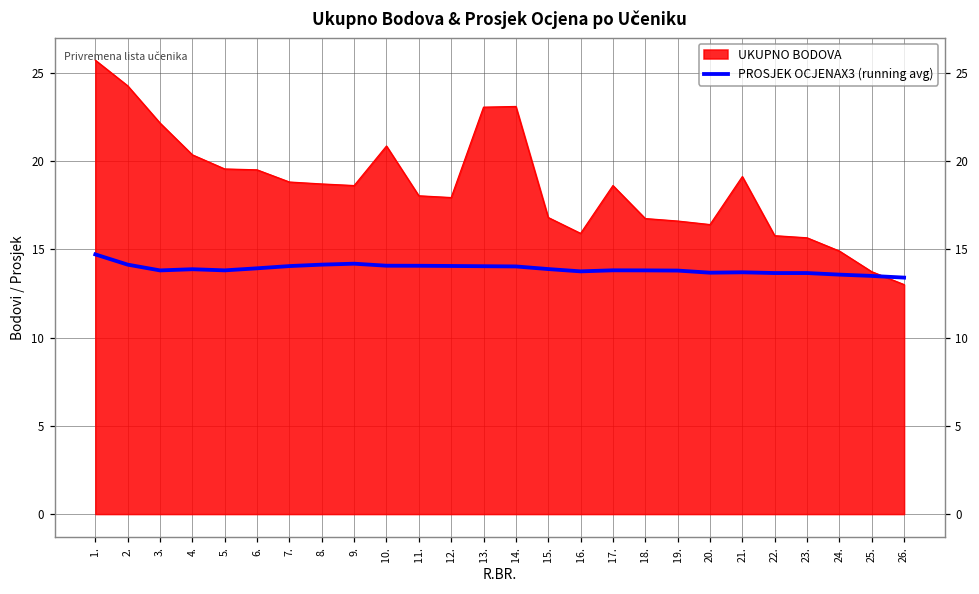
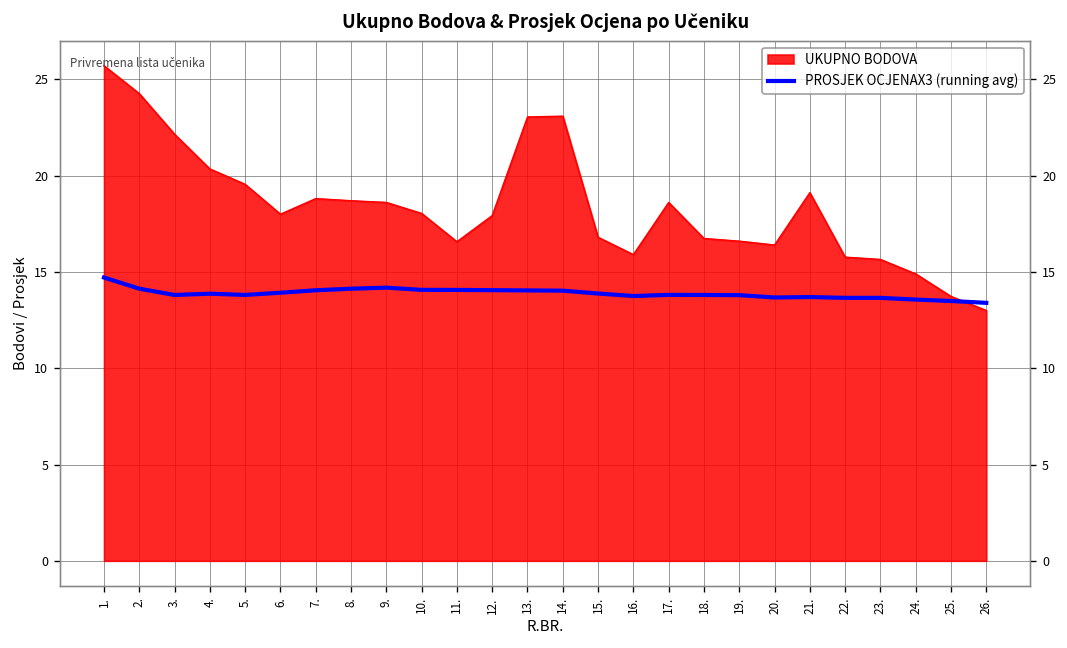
  {
    "UKUPNO BODOVA": {
      "1.": 25.7,
      "2.": 24.3,
      "3.": 22.2,
      "4.": 20.4,
      "5.": 19.6,
-     "6.": 19.5,
+     "6.": 18.0,
      "7.": 18.8,
      "8.": 18.7,
      "9.": 18.6,
-     "10.": 20.9,
-     "11.": 18.0,
+     "10.": 18.0,
+     "11.": 16.6,
      "12.": 17.9,
      "13.": 23.1,
      "14.": 23.1,
      "15.": 16.8,
      "16.": 15.9,
      "17.": 18.6,
      "18.": 16.7,
      "19.": 16.6,
      "20.": 16.4,
      "21.": 19.1,
      "22.": 15.8,
      "23.": 15.7,
      "24.": 14.9,
      "25.": 13.7,
      "26.": 13.0
    },
    "PROSJEK OCJENAX3 (running avg)": {
      "1.": 14.7,
      "2.": 14.1,
      "3.": 13.8,
      "4.": 13.9,
      "5.": 13.8,
      "6.": 13.9,
      "7.": 14.0,
      "8.": 14.1,
      "9.": 14.2,
      "10.": 14.1,
      "11.": 14.1,
      "12.": 14.1,
      "13.": 14.0,
      "14.": 14.0,
      "15.": 13.9,
      "16.": 13.7,
      "17.": 13.8,
      "18.": 13.8,
      "19.": 13.8,
      "20.": 13.7,
      "21.": 13.7,
      "22.": 13.7,
      "23.": 13.7,
      "24.": 13.6,
      "25.": 13.5,
      "26.": 13.4
    }
  }
